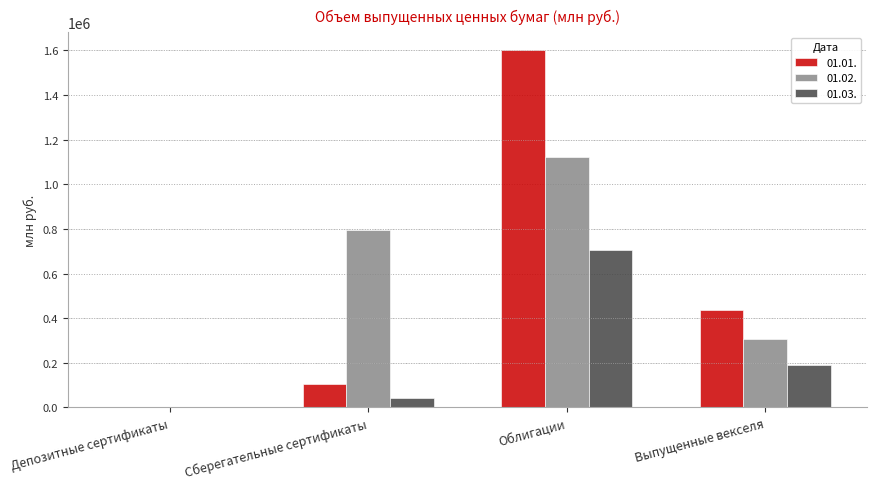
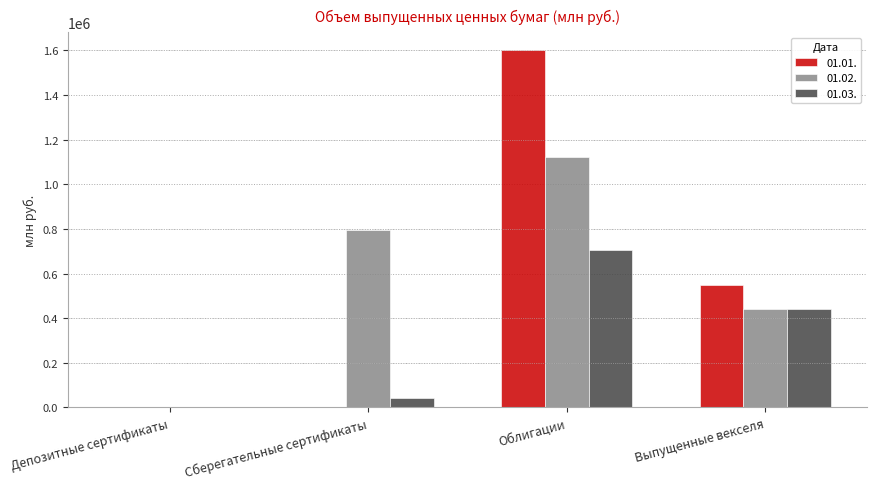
  {
    "01.01.": {
-     "Сберегательные сертификаты": 100000,
+     "Сберегательные сертификаты": 0,
      "Облигации": 1600000,
-     "Выпущенные векселя": 440000
+     "Выпущенные векселя": 550000
    },
    "01.02.": {
      "Сберегательные сертификаты": 800000,
      "Облигации": 1120000,
-     "Выпущенные векселя": 310000
+     "Выпущенные векселя": 440000
    },
    "01.03.": {
      "Сберегательные сертификаты": 40000,
      "Облигации": 710000,
-     "Выпущенные векселя": 190000
+     "Выпущенные векселя": 440000
    }
  }
